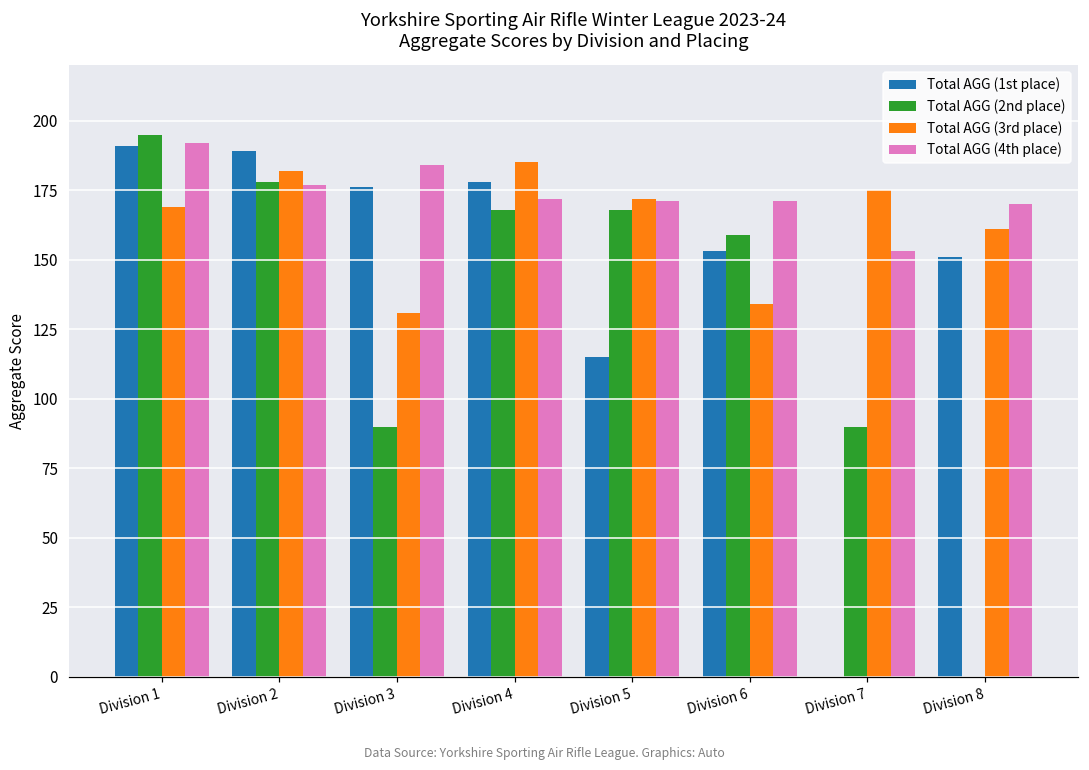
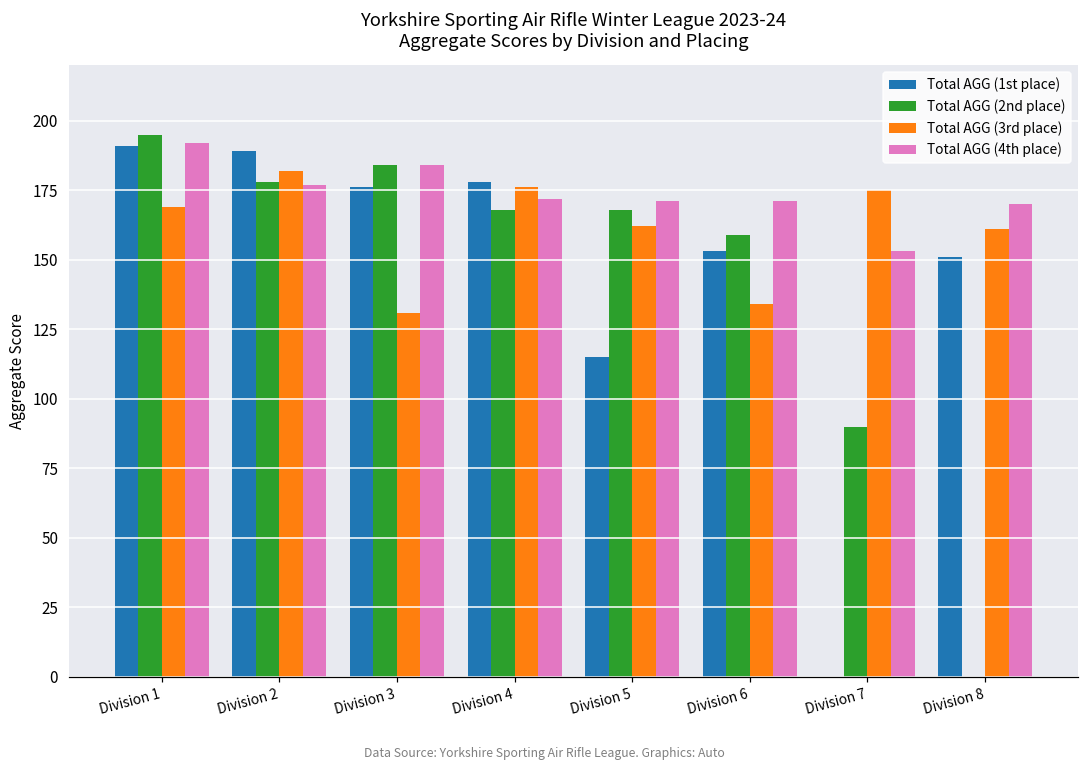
  {
    "Total AGG (1st place)": {
      "Division 1": 191,
      "Division 2": 189,
      "Division 3": 176,
      "Division 4": 178,
      "Division 5": 115,
      "Division 6": 153,
      "Division 7": 0,
      "Division 8": 151
    },
    "Total AGG (2nd place)": {
      "Division 1": 195,
      "Division 2": 178,
-     "Division 3": 90,
+     "Division 3": 184,
      "Division 4": 168,
      "Division 5": 168,
      "Division 6": 159,
      "Division 7": 90,
      "Division 8": 0
    },
    "Total AGG (3rd place)": {
      "Division 1": 169,
      "Division 2": 182,
      "Division 3": 131,
-     "Division 4": 185,
-     "Division 5": 172,
+     "Division 4": 176,
+     "Division 5": 162,
      "Division 6": 134,
      "Division 7": 175,
      "Division 8": 161
    },
    "Total AGG (4th place)": {
      "Division 1": 192,
      "Division 2": 177,
      "Division 3": 184,
      "Division 4": 172,
      "Division 5": 171,
      "Division 6": 171,
      "Division 7": 153,
      "Division 8": 170
    }
  }
